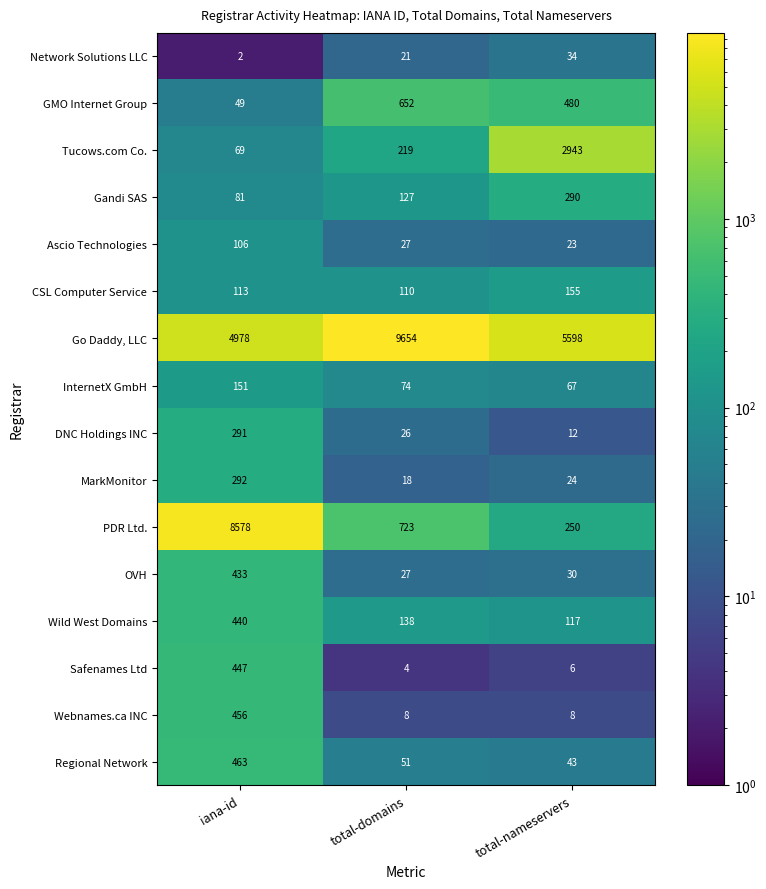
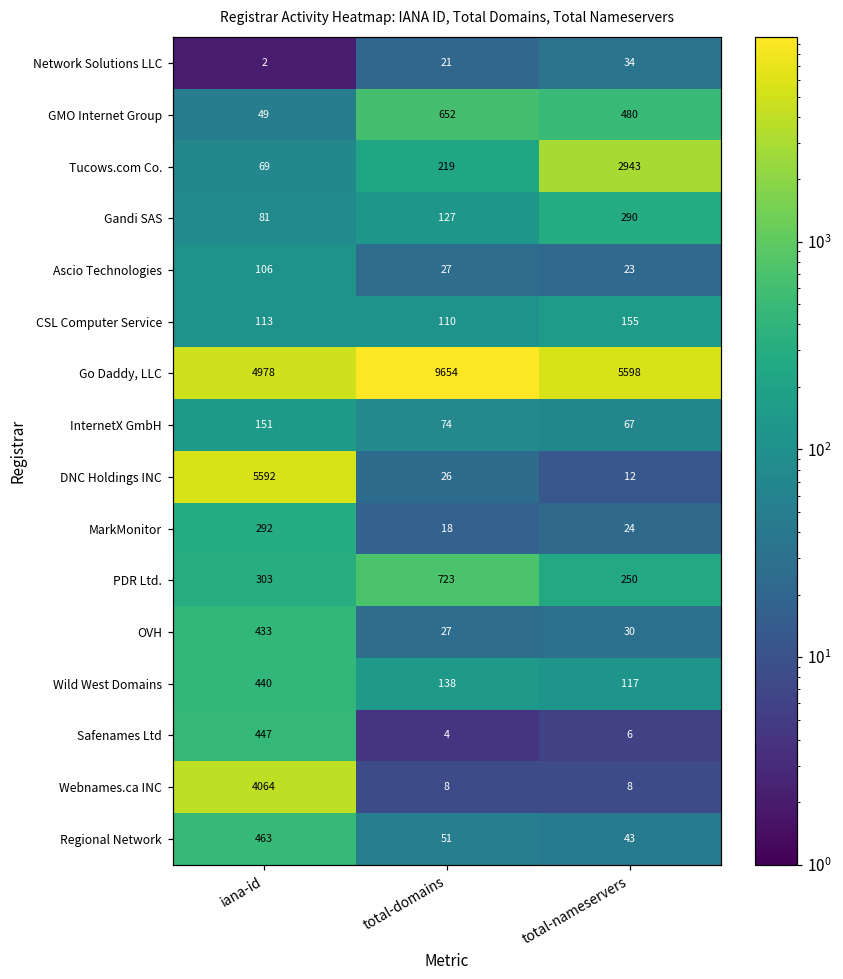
  {
    "Network Solutions LLC": {
      "iana-id": 2,
      "total-domains": 21,
      "total-nameservers": 34
    },
    "GMO Internet Group": {
      "iana-id": 49,
      "total-domains": 652,
      "total-nameservers": 480
    },
    "Tucows.com Co.": {
      "iana-id": 69,
      "total-domains": 219,
      "total-nameservers": 2943
    },
    "Gandi SAS": {
      "iana-id": 81,
      "total-domains": 127,
      "total-nameservers": 290
    },
    "Ascio Technologies": {
      "iana-id": 106,
      "total-domains": 27,
      "total-nameservers": 23
    },
    "CSL Computer Service": {
      "iana-id": 113,
      "total-domains": 110,
      "total-nameservers": 155
    },
    "Go Daddy, LLC": {
      "iana-id": 4978,
      "total-domains": 9654,
      "total-nameservers": 5598
    },
    "InternetX GmbH": {
      "iana-id": 151,
      "total-domains": 74,
      "total-nameservers": 67
    },
    "DNC Holdings INC": {
-     "iana-id": 291,
+     "iana-id": 5592,
      "total-domains": 26,
      "total-nameservers": 12
    },
    "MarkMonitor": {
      "iana-id": 292,
      "total-domains": 18,
      "total-nameservers": 24
    },
    "PDR Ltd.": {
-     "iana-id": 8578,
+     "iana-id": 303,
      "total-domains": 723,
      "total-nameservers": 250
    },
    "OVH": {
      "iana-id": 433,
      "total-domains": 27,
      "total-nameservers": 30
    },
    "Wild West Domains": {
      "iana-id": 440,
      "total-domains": 138,
      "total-nameservers": 117
    },
    "Safenames Ltd": {
      "iana-id": 447,
      "total-domains": 4,
      "total-nameservers": 6
    },
    "Webnames.ca INC": {
-     "iana-id": 456,
+     "iana-id": 4064,
      "total-domains": 8,
      "total-nameservers": 8
    },
    "Regional Network": {
      "iana-id": 463,
      "total-domains": 51,
      "total-nameservers": 43
    }
  }
